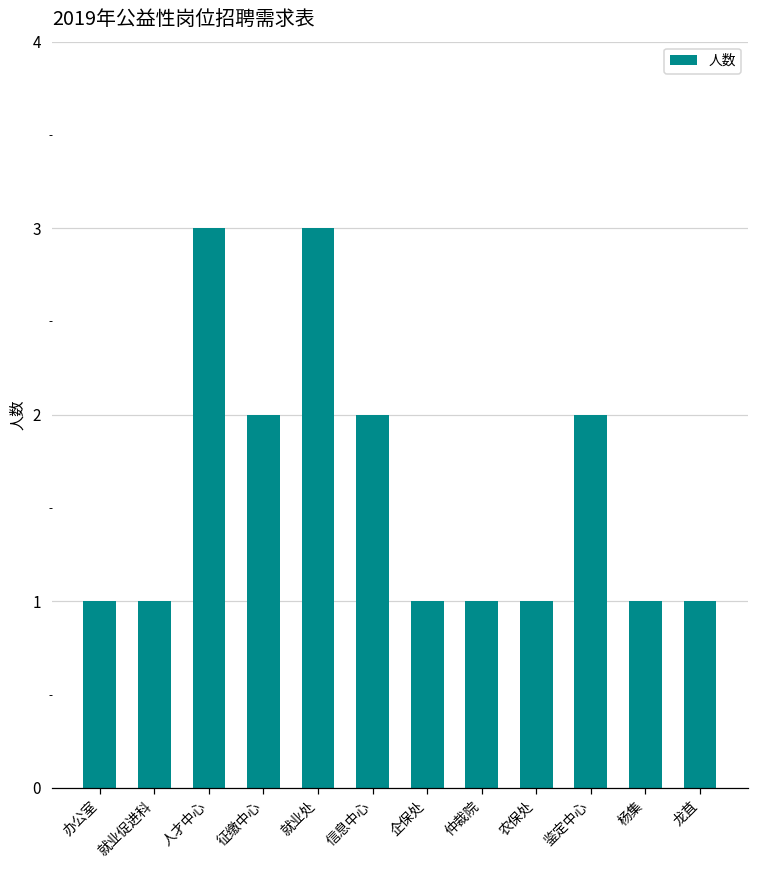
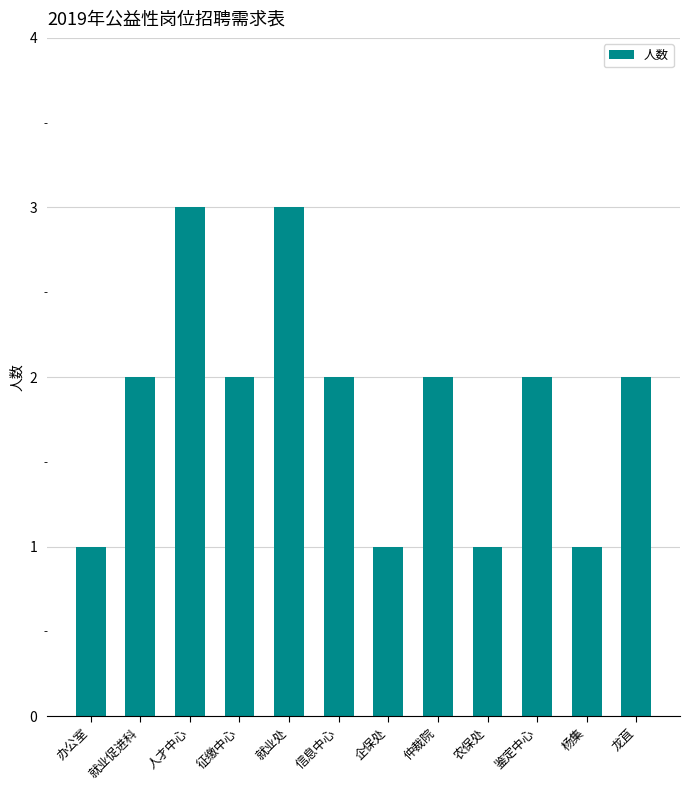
  {
    "办公室": 1,
-   "就业促进科": 1,
+   "就业促进科": 2,
    "人才中心": 3,
    "征缴中心": 2,
    "就业处": 3,
    "信息中心": 2,
    "企保处": 1,
-   "仲裁院": 1,
+   "仲裁院": 2,
    "农保处": 1,
    "鉴定中心": 2,
    "杨集": 1,
-   "龙苴": 1
+   "龙苴": 2
  }
